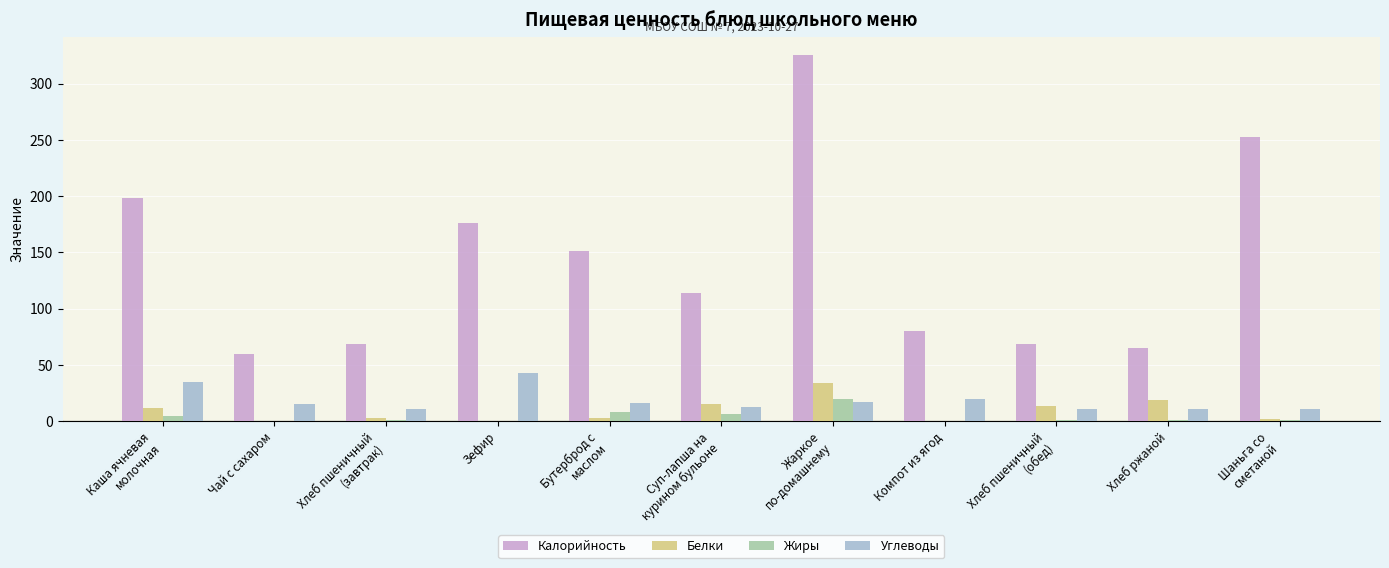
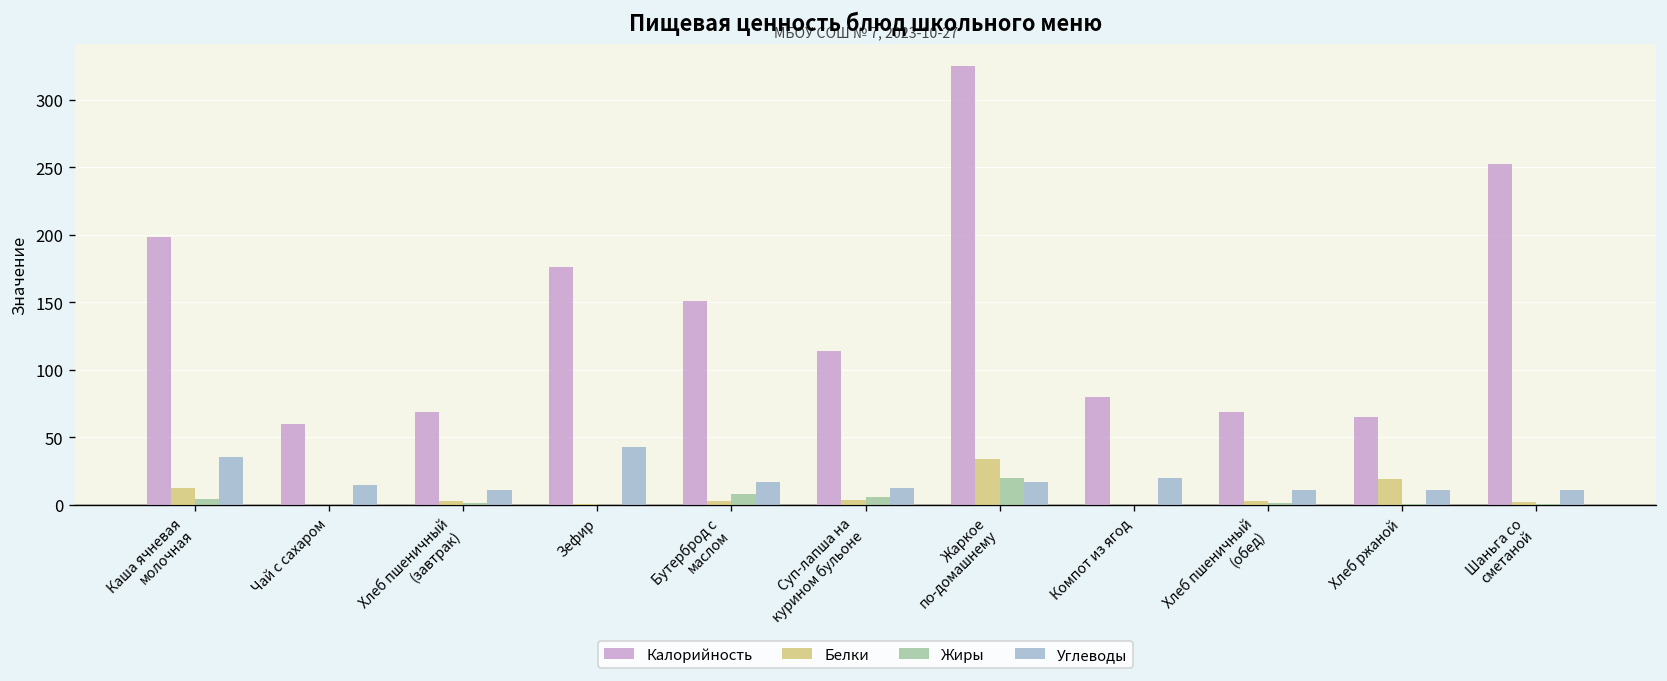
  {
    "Белки": {
      "Каша ячневая молочная": 12,
      "Чай с сахаром": 0,
      "Хлеб пшеничный (завтрак)": 3,
      "Бутерброд с маслом": 3,
-     "Суп-лапша на курином бульоне": 15,
+     "Суп-лапша на курином бульоне": 4,
      "Жаркое по-домашнему": 34,
      "Компот из ягод": 0,
-     "Хлеб пшеничный (обед)": 13,
+     "Хлеб пшеничный (обед)": 3,
      "Хлеб ржаной": 19
    }
  }
